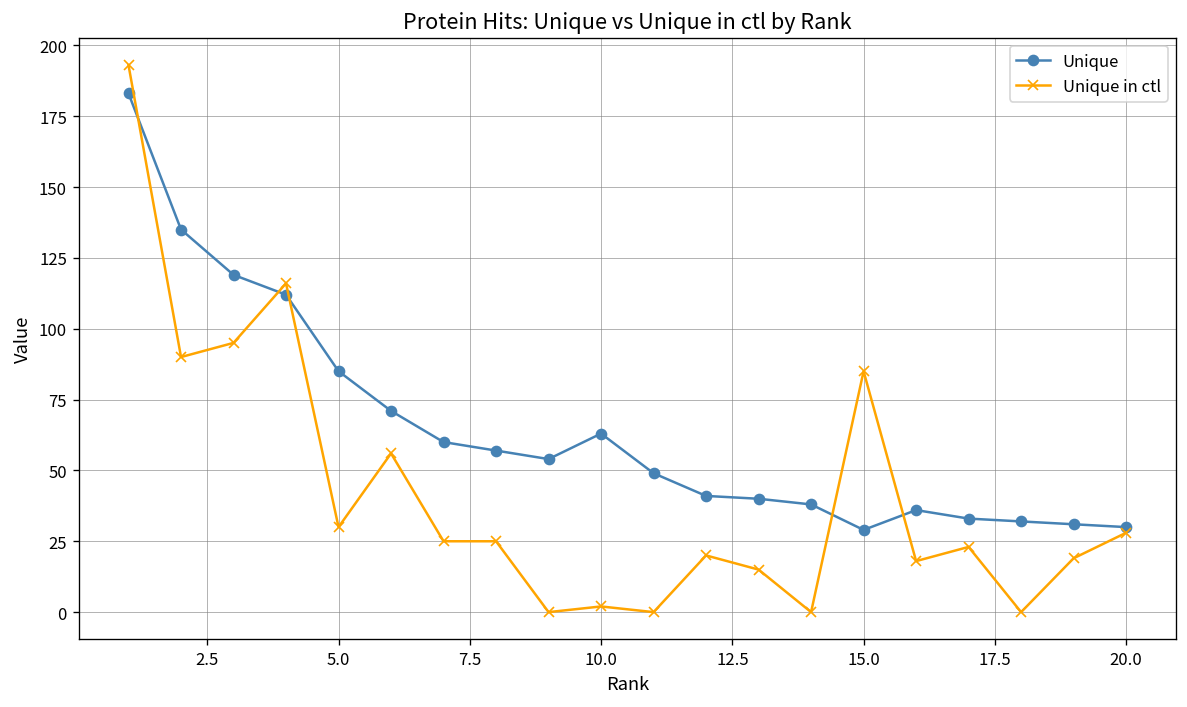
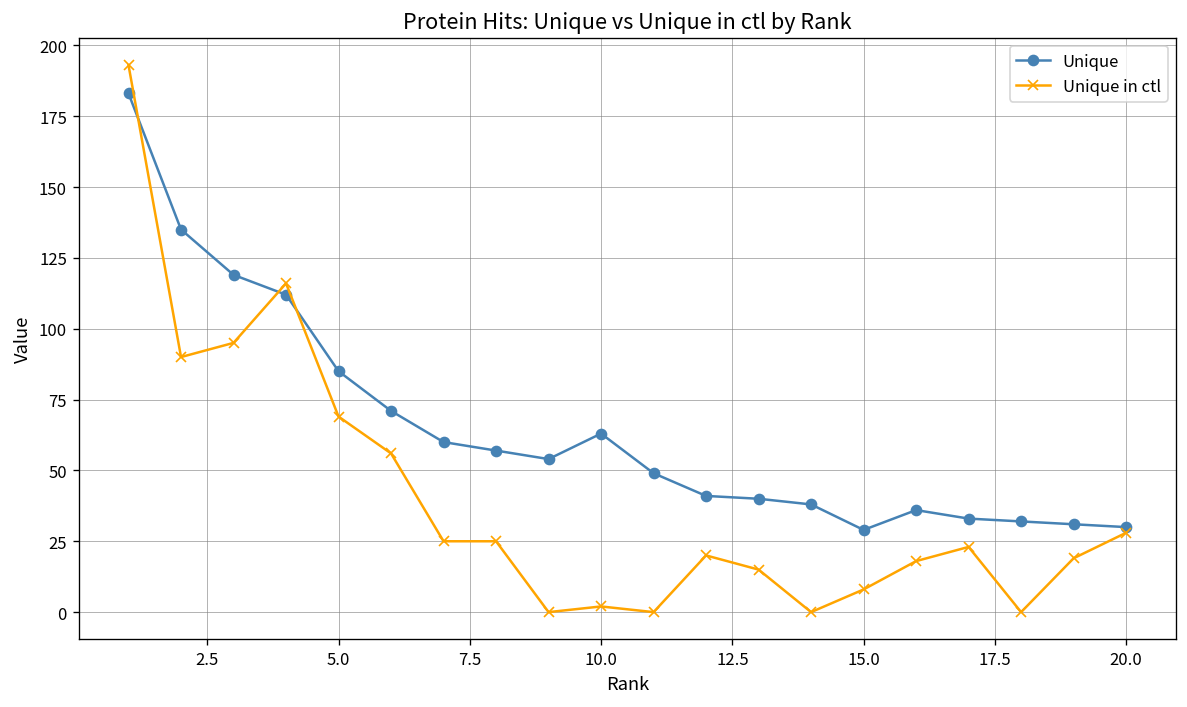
  {
    "Unique": {
      "5.0": 85,
      "10.0": 63,
      "15.0": 29,
      "20.0": 30
    },
    "Unique in ctl": {
-     "5.0": 30,
+     "5.0": 69,
      "10.0": 2,
-     "15.0": 85,
+     "15.0": 8,
      "20.0": 28
    }
  }
